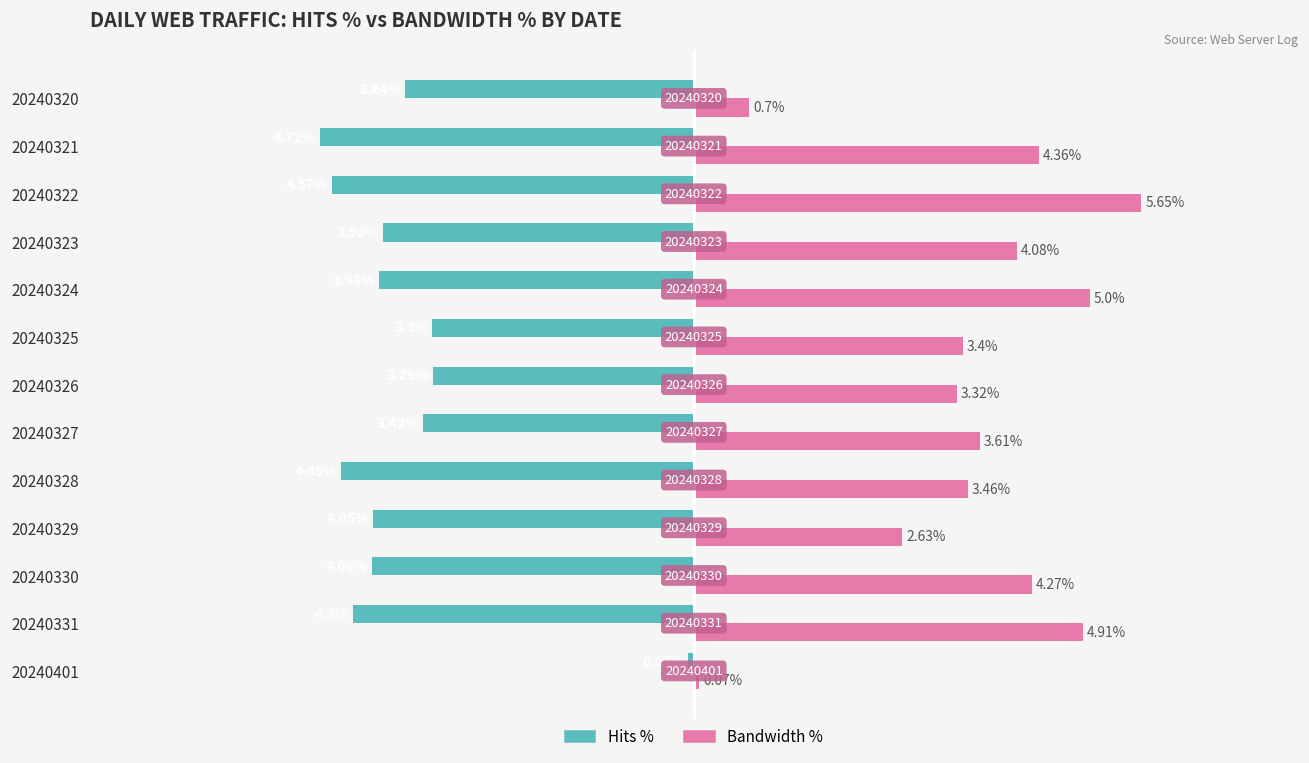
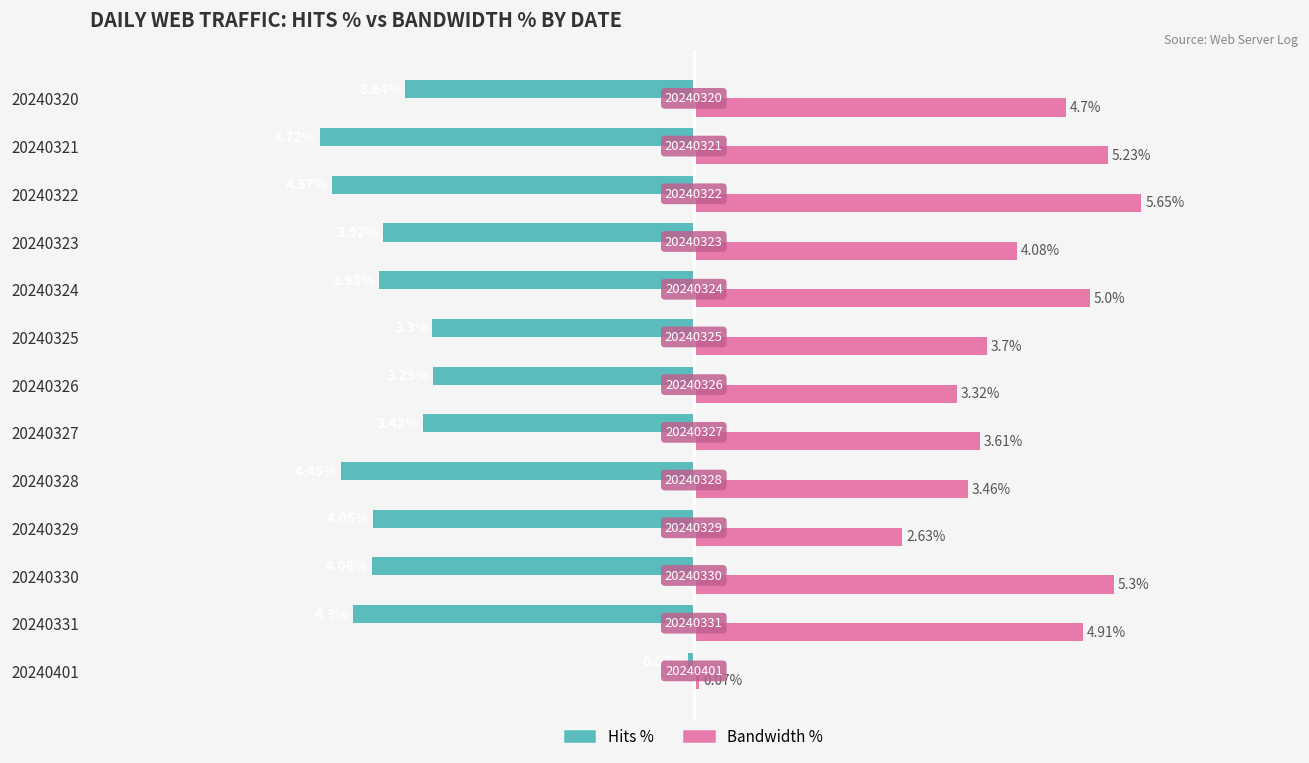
  {
    "Bandwidth %": {
-     "20240320": "0.7%",
-     "20240321": "4.36%",
+     "20240320": "4.7%",
+     "20240321": "5.23%",
      "20240322": "5.65%",
      "20240323": "4.08%",
      "20240324": "5.0%",
-     "20240325": "3.4%",
+     "20240325": "3.7%",
      "20240326": "3.32%",
      "20240327": "3.61%",
      "20240328": "3.46%",
      "20240329": "2.63%",
-     "20240330": "4.27%",
+     "20240330": "5.3%",
      "20240331": "4.91%"
    }
  }
